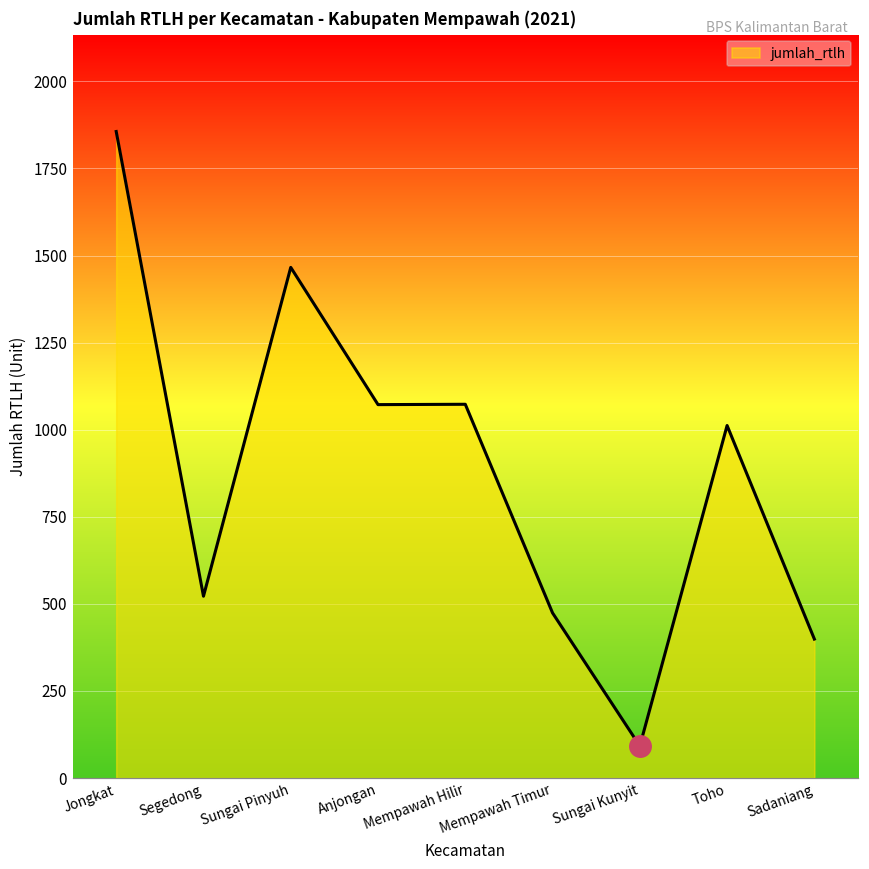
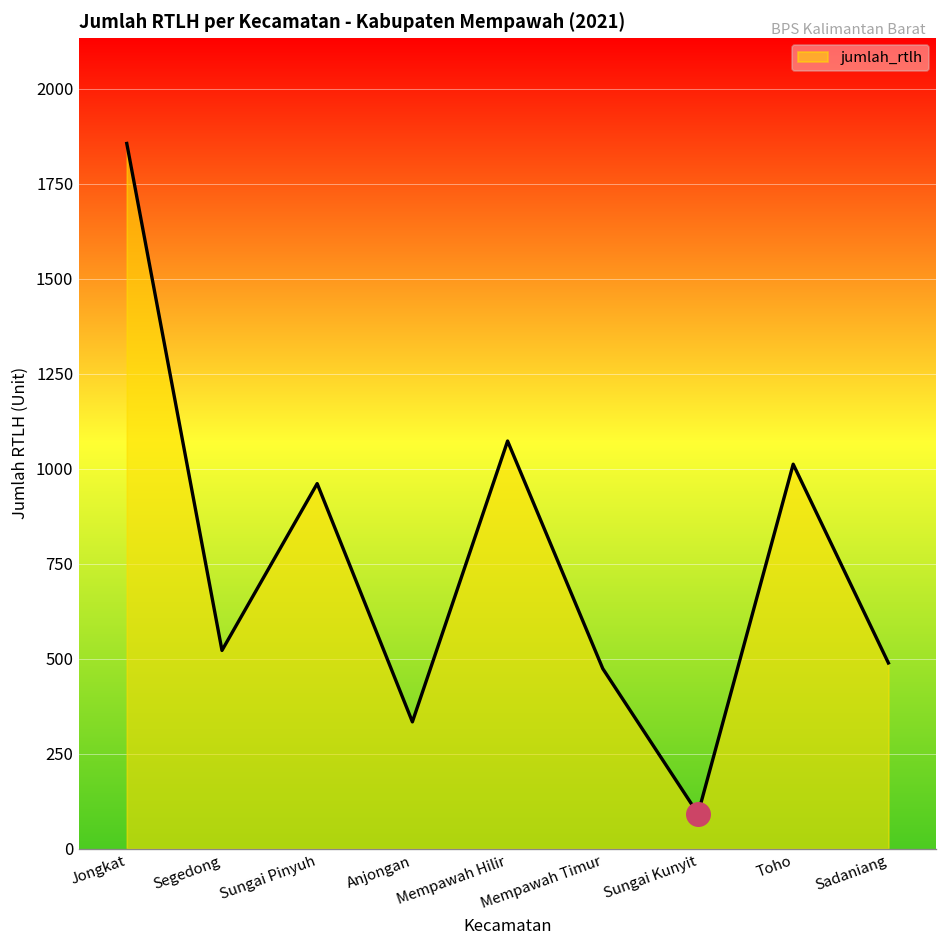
  {
    "jumlah_rtlh": {
      "Jongkat": 1860,
      "Segedong": 520,
-     "Sungai Pinyuh": 1470,
-     "Anjongan": 1070,
+     "Sungai Pinyuh": 960,
+     "Anjongan": 330,
      "Mempawah Hilir": 1070,
      "Mempawah Timur": 470,
      "Toho": 1010,
-     "Sadaniang": 400
+     "Sadaniang": 490
    }
  }
